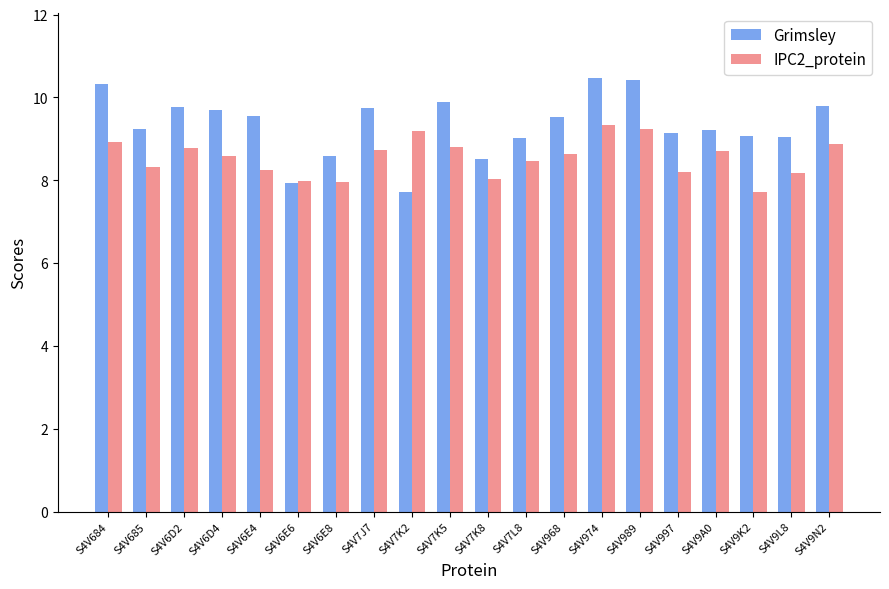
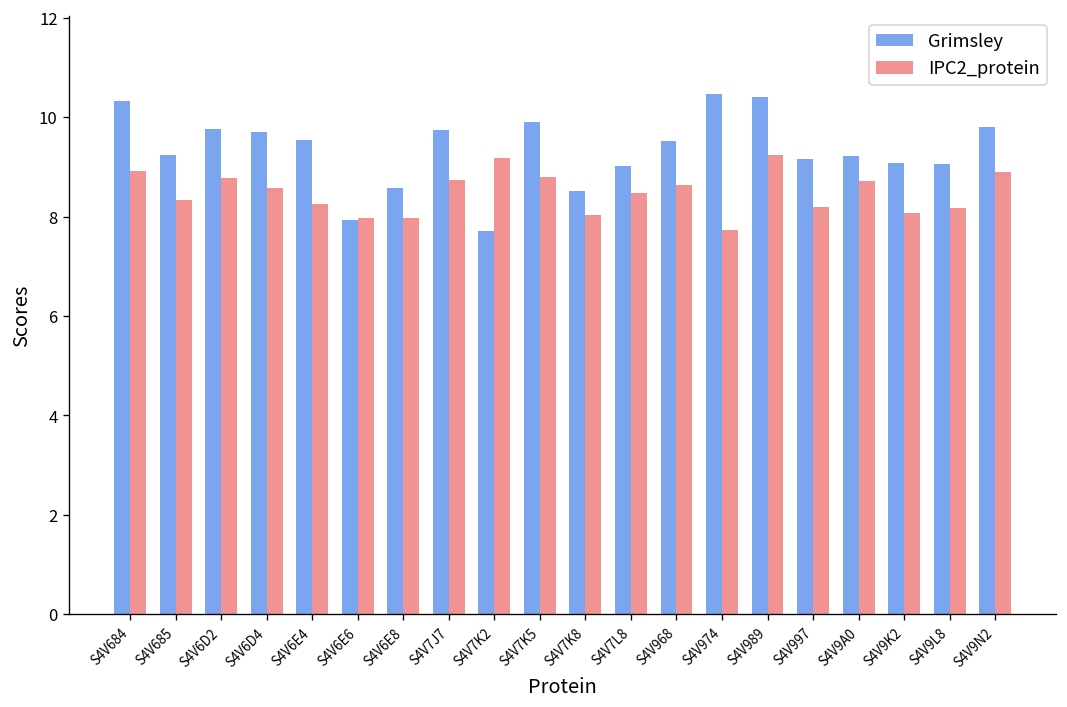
  {
    "Grimsley": {
      "S4V684": 10.3,
      "S4V685": 9.2,
      "S4V6D2": 9.8,
      "S4V6D4": 9.7,
      "S4V6E4": 9.5,
      "S4V6E6": 7.9,
      "S4V6E8": 8.6,
      "S4V7J7": 9.7,
      "S4V7K2": 7.7,
      "S4V7K5": 9.9,
      "S4V7K8": 8.5,
      "S4V7L8": 9.0,
      "S4V968": 9.5,
      "S4V974": 10.5,
      "S4V989": 10.4,
      "S4V997": 9.2,
      "S4V9A0": 9.2,
      "S4V9K2": 9.1,
      "S4V9L8": 9.0,
      "S4V9N2": 9.8
    },
    "IPC2_protein": {
      "S4V684": 8.9,
      "S4V685": 8.3,
      "S4V6D2": 8.8,
      "S4V6D4": 8.6,
      "S4V6E4": 8.3,
      "S4V6E6": 8.0,
      "S4V6E8": 8.0,
      "S4V7J7": 8.7,
      "S4V7K2": 9.2,
      "S4V7K5": 8.8,
      "S4V7K8": 8.0,
      "S4V7L8": 8.5,
      "S4V968": 8.6,
-     "S4V974": 9.3,
+     "S4V974": 7.7,
      "S4V989": 9.2,
      "S4V997": 8.2,
      "S4V9A0": 8.7,
-     "S4V9K2": 7.7,
+     "S4V9K2": 8.1,
      "S4V9L8": 8.2,
      "S4V9N2": 8.9
    }
  }
